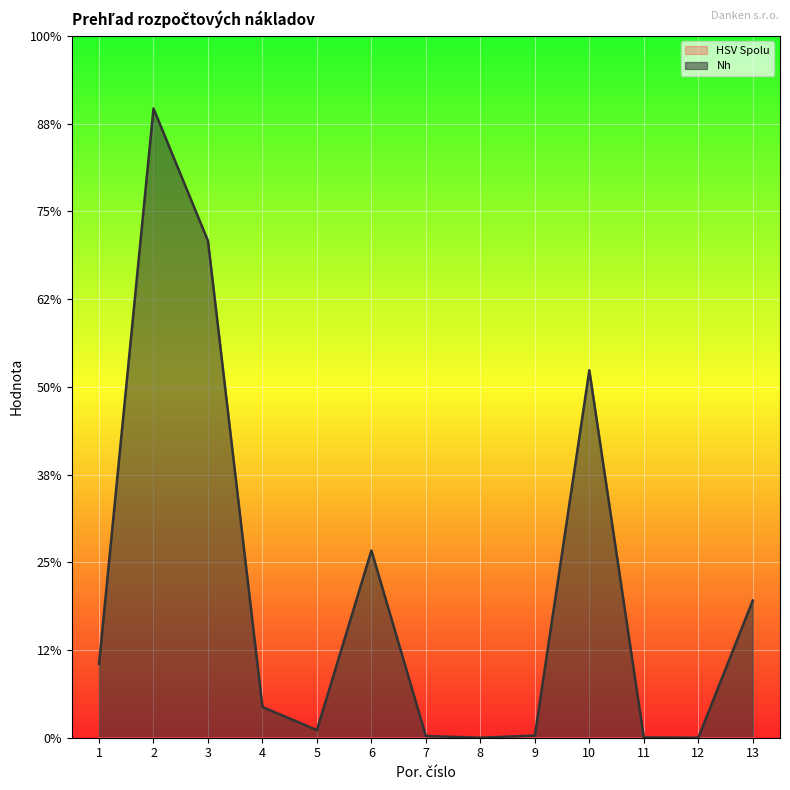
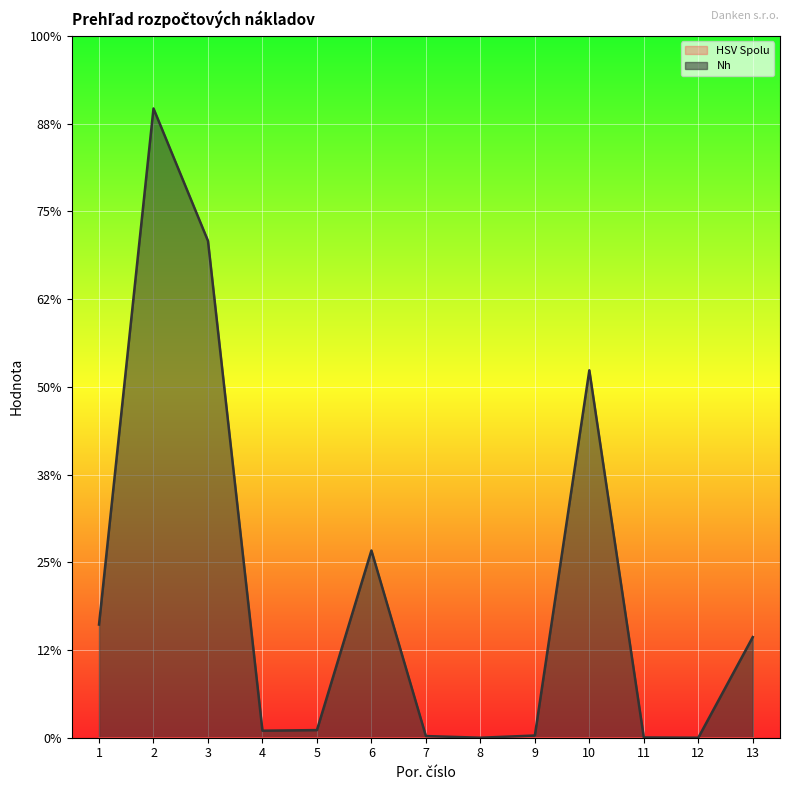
  {
    "HSV Spolu": {
      "1": "0%",
      "2": "0%",
      "3": "0%",
      "4": "0%",
      "5": "0%",
      "6": "0%",
      "10": "0%",
      "13": "0%"
    },
    "Nh": {
-     "1": "11%",
+     "1": "16%",
      "2": "90%",
      "3": "71%",
-     "4": "4%",
+     "4": "1%",
      "5": "1%",
      "6": "27%",
      "10": "52%",
-     "13": "20%"
+     "13": "14%"
    }
  }
